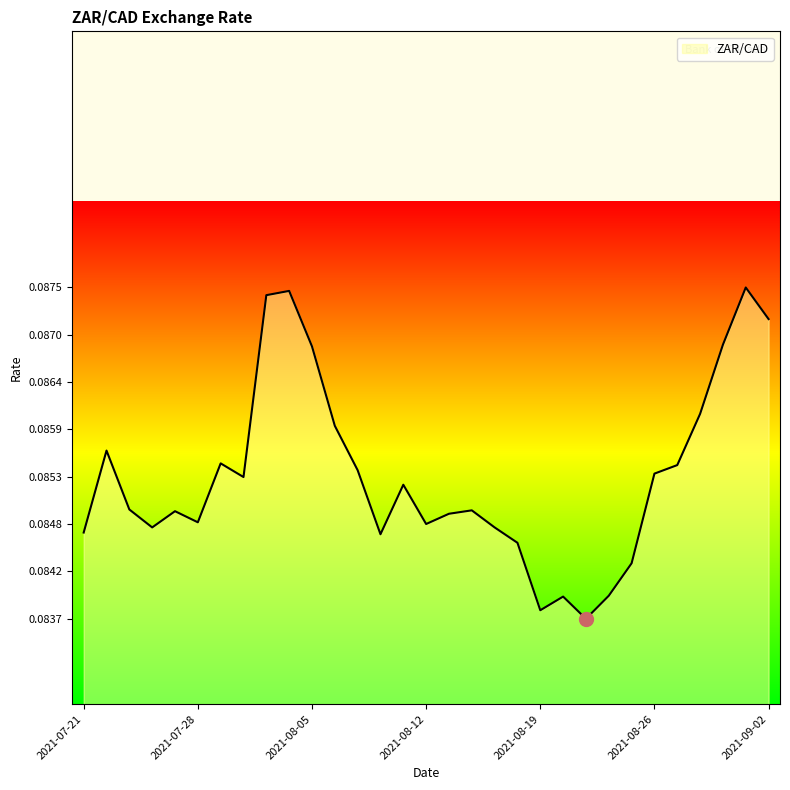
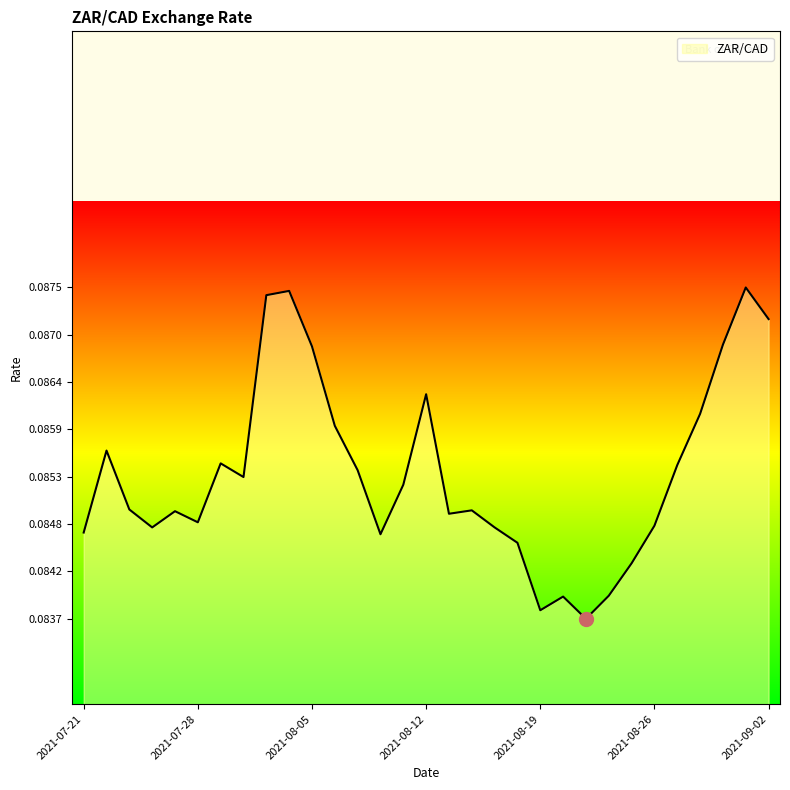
  {
    "ZAR/CAD": {
      "2021-07-21": 0.0847,
      "2021-07-28": 0.0848,
      "2021-08-05": 0.0869,
-     "2021-08-12": 0.0848,
+     "2021-08-12": 0.0863,
      "2021-08-19": 0.0838,
-     "2021-08-26": 0.0854,
+     "2021-08-26": 0.0848,
      "2021-09-02": 0.0872
    }
  }
